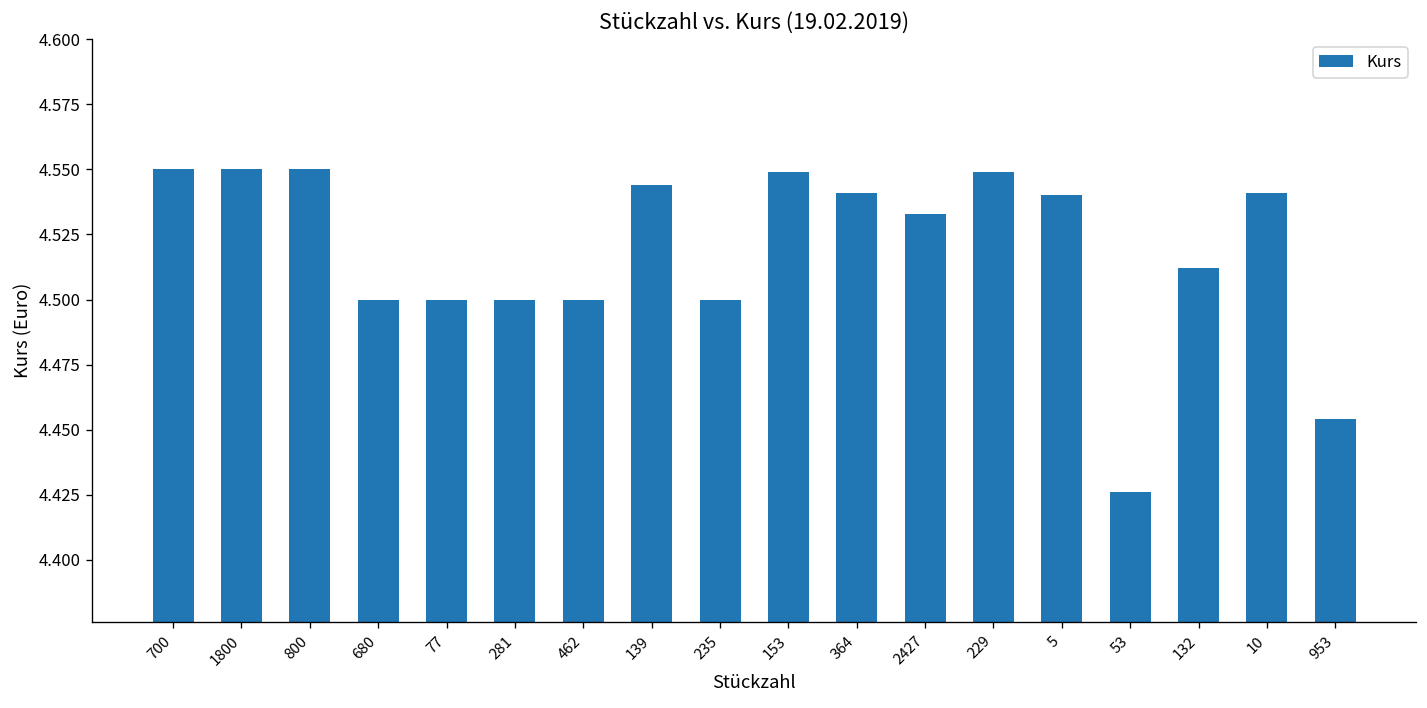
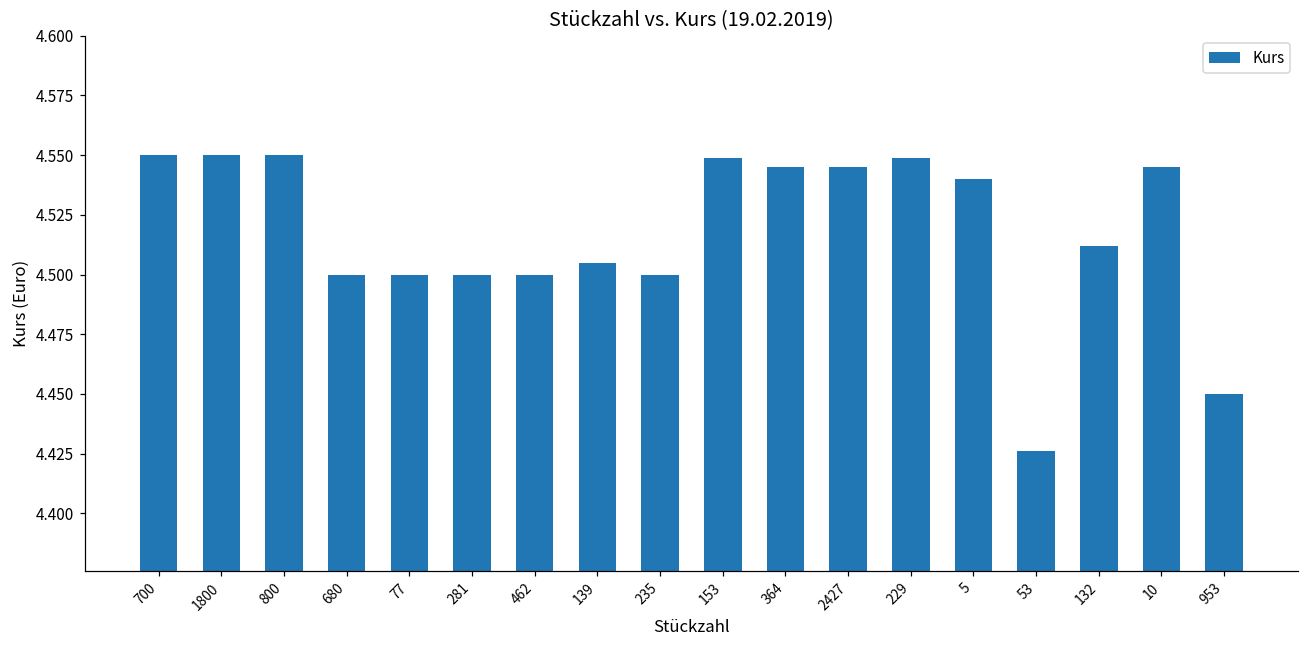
  {
    "700": 4.550,
    "1800": 4.550,
    "800": 4.550,
    "680": 4.500,
    "77": 4.500,
    "281": 4.500,
    "462": 4.500,
-   "139": 4.544,
+   "139": 4.505,
    "235": 4.500,
    "153": 4.549,
-   "364": 4.541,
-   "2427": 4.533,
+   "364": 4.545,
+   "2427": 4.545,
    "229": 4.549,
    "5": 4.540,
    "53": 4.426,
    "132": 4.512,
-   "10": 4.541,
-   "953": 4.454
+   "10": 4.545,
+   "953": 4.450
  }
